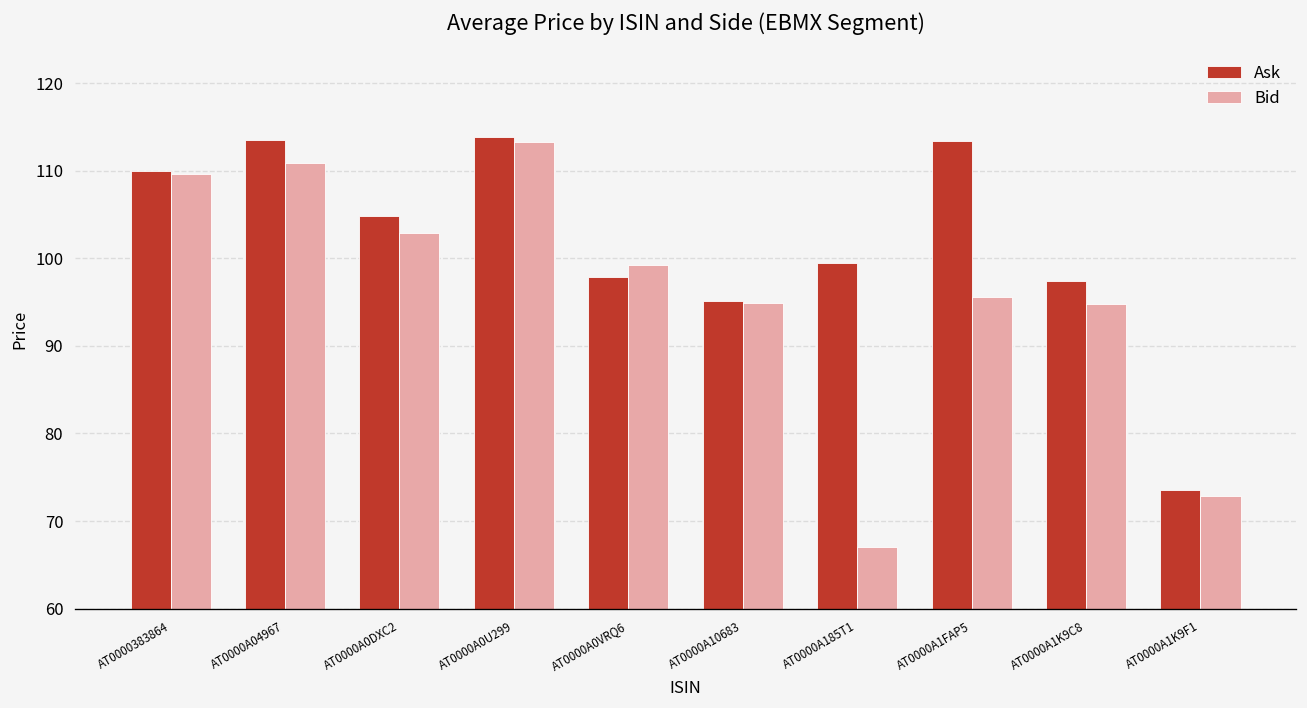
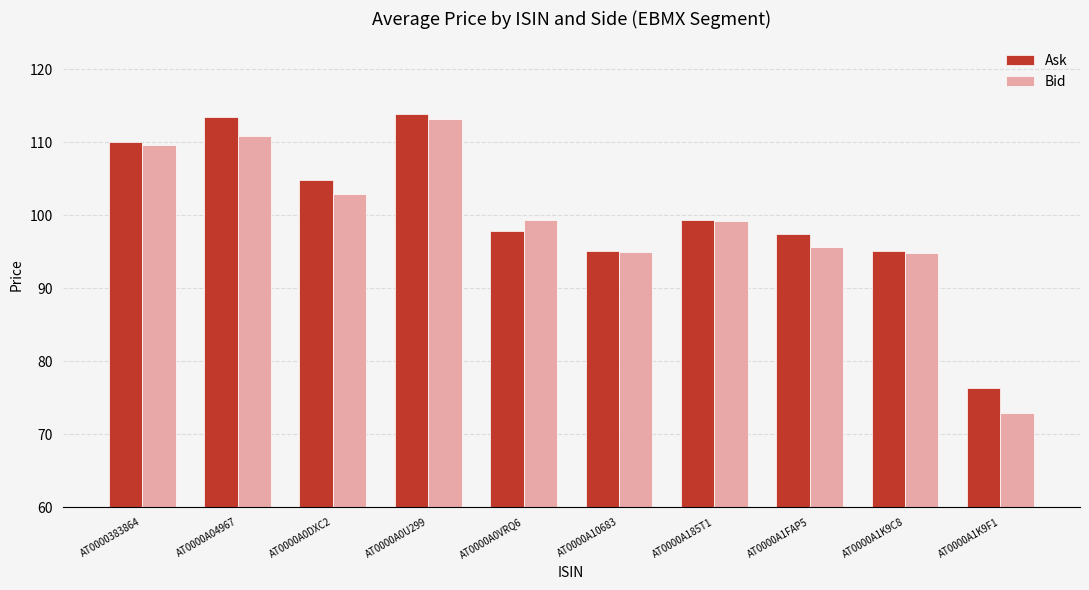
  {
    "Ask": {
      "AT0000383864": 110,
      "AT0000A04967": 114,
      "AT0000A0DXC2": 105,
      "AT0000A0U299": 114,
      "AT0000A0VRQ6": 98,
      "AT0000A10683": 95,
      "AT0000A185T1": 99,
-     "AT0000A1FAP5": 113,
-     "AT0000A1K9C8": 97,
-     "AT0000A1K9F1": 74
+     "AT0000A1FAP5": 97,
+     "AT0000A1K9C8": 95,
+     "AT0000A1K9F1": 76
    },
    "Bid": {
      "AT0000383864": 110,
      "AT0000A04967": 111,
      "AT0000A0DXC2": 103,
      "AT0000A0U299": 113,
      "AT0000A0VRQ6": 99,
      "AT0000A10683": 95,
-     "AT0000A185T1": 67,
+     "AT0000A185T1": 99,
      "AT0000A1FAP5": 96,
      "AT0000A1K9C8": 95,
      "AT0000A1K9F1": 73
    }
  }
